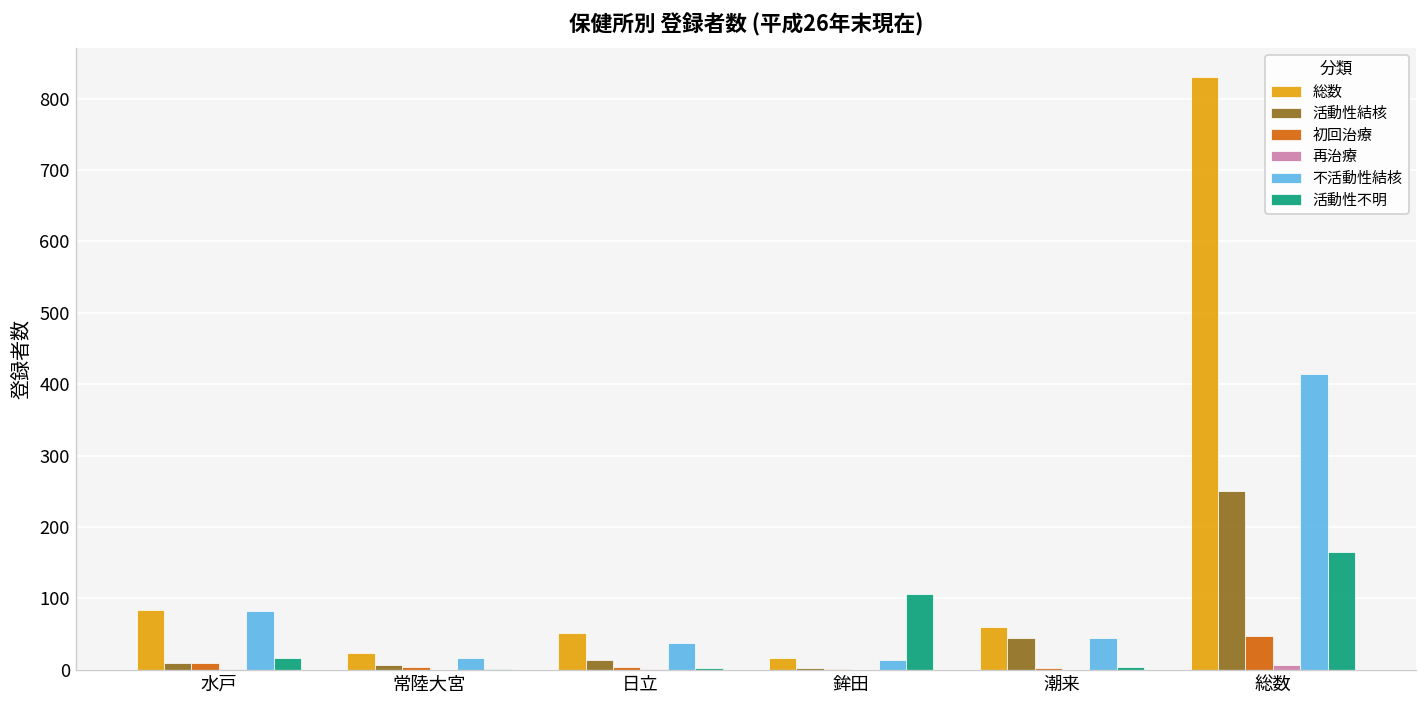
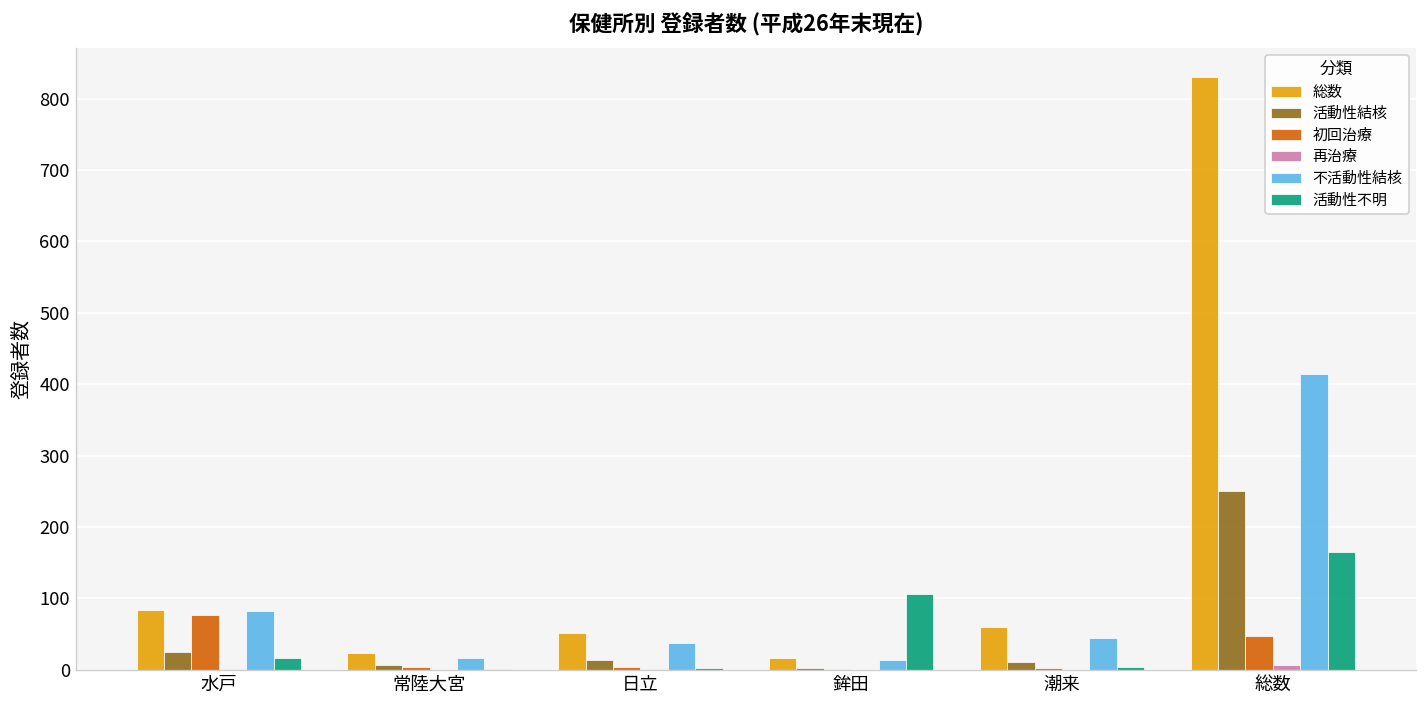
  {
    "総数": {
      "水戸": 80,
      "常陸大宮": 20,
      "日立": 50,
      "鉾田": 20,
      "潮来": 60,
      "総数": 830
    },
    "活動性結核": {
-     "水戸": 10,
+     "水戸": 30,
      "常陸大宮": 10,
      "日立": 10,
-     "潮来": 40,
+     "潮来": 10,
      "総数": 250
    },
    "初回治療": {
-     "水戸": 10,
+     "水戸": 80,
      "総数": 50
    },
    "再治療": {
      "常陸大宮": 0,
      "鉾田": 0,
      "潮来": 0,
      "総数": 10
    },
    "不活動性結核": {
      "水戸": 80,
      "常陸大宮": 20,
      "日立": 40,
      "鉾田": 10,
      "潮来": 50,
      "総数": 420
    },
    "活動性不明": {
      "水戸": 20,
      "鉾田": 110,
      "総数": 170
    }
  }
